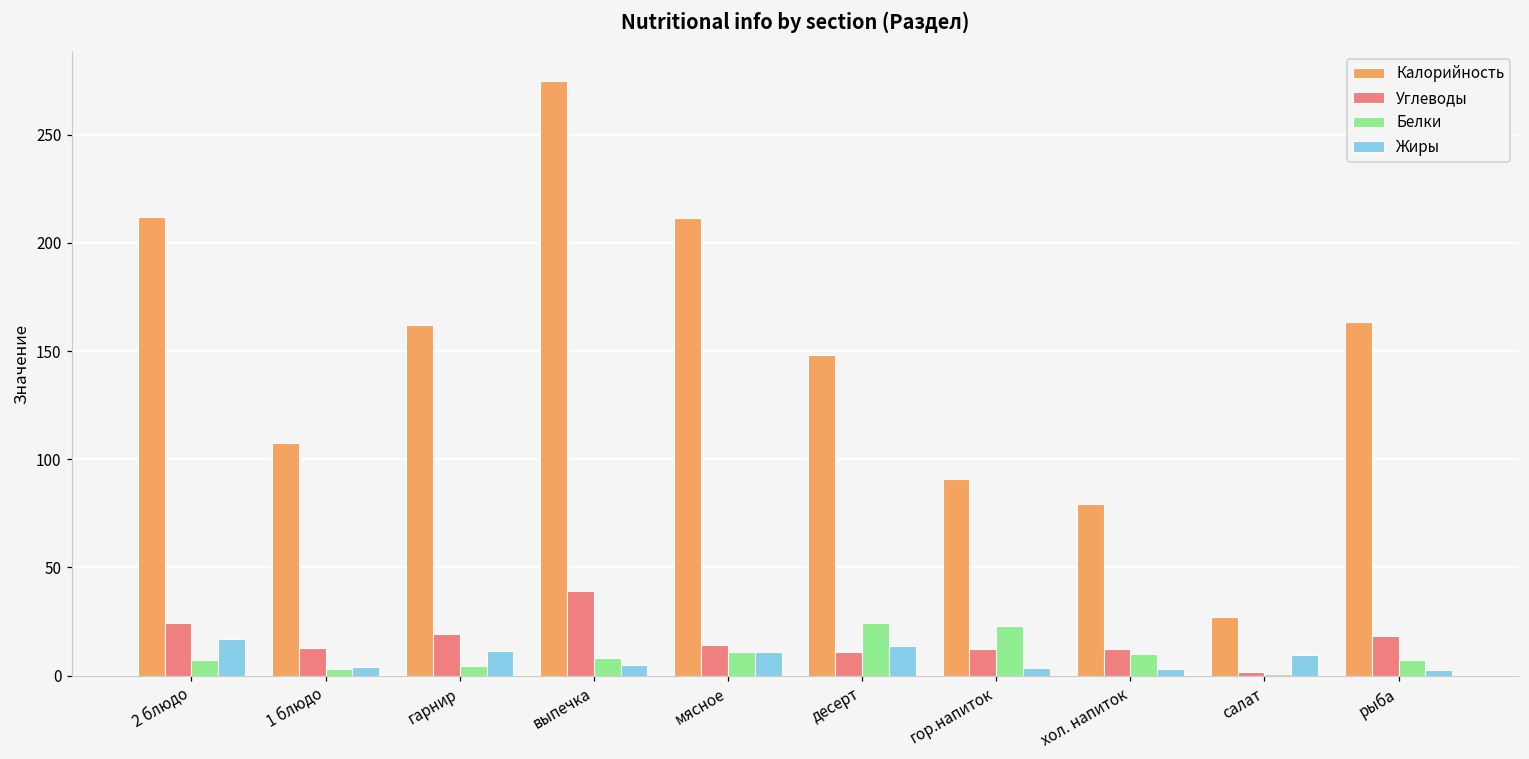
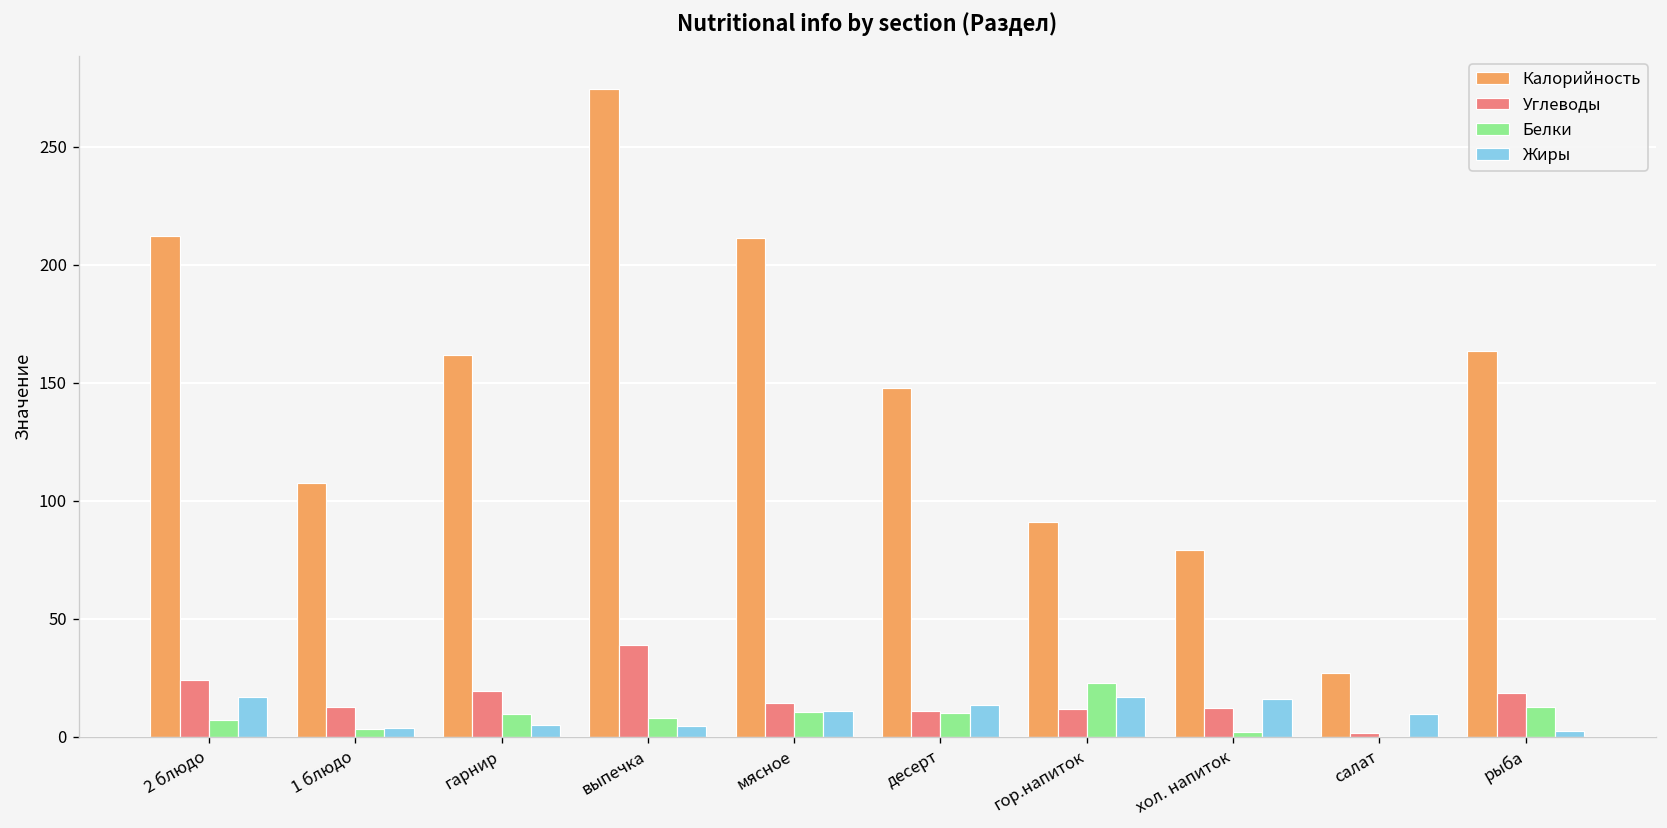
  {
    "Белки": {
      "2 блюдо": 7,
      "1 блюдо": 3,
-     "гарнир": 4,
+     "гарнир": 10,
      "выпечка": 8,
      "мясное": 11,
-     "десерт": 24,
+     "десерт": 10,
      "гор.напиток": 23,
-     "хол. напиток": 10,
-     "рыба": 7
+     "хол. напиток": 2,
+     "рыба": 13
    },
    "Жиры": {
      "2 блюдо": 17,
      "1 блюдо": 4,
-     "гарнир": 11,
+     "гарнир": 5,
      "выпечка": 5,
      "мясное": 11,
      "десерт": 14,
-     "гор.напиток": 4,
-     "хол. напиток": 3,
+     "гор.напиток": 17,
+     "хол. напиток": 16,
      "салат": 10,
      "рыба": 3
    }
  }
